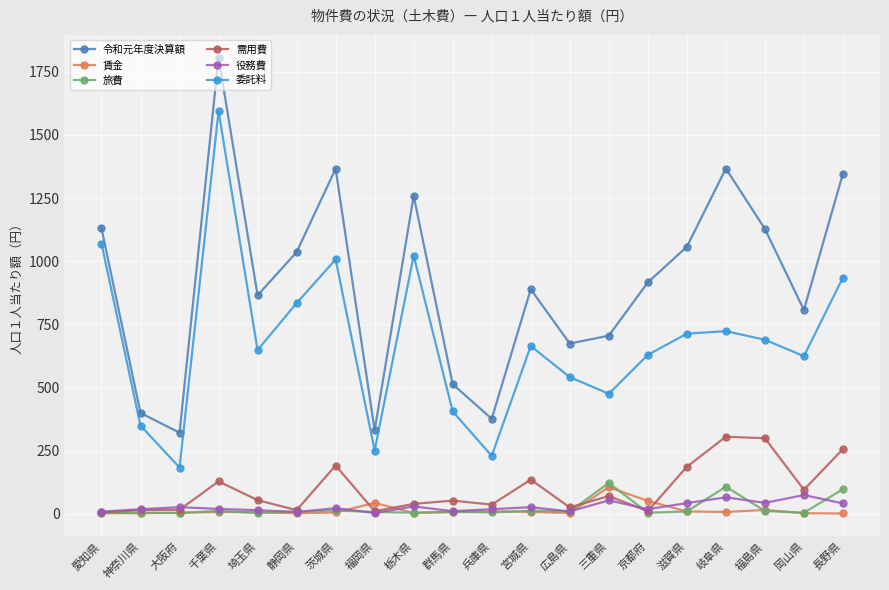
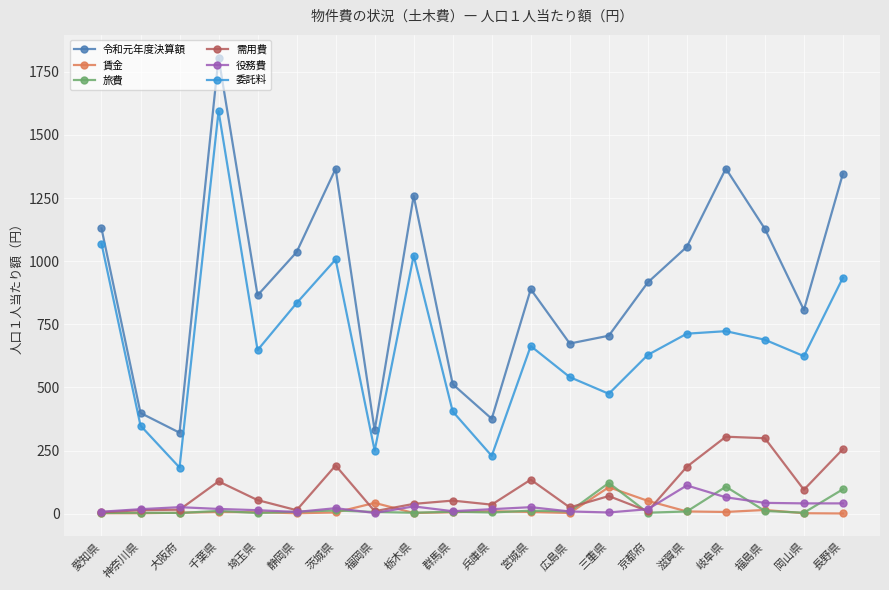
  {
    "旅費": {
      "三重県": 120,
      "岐阜県": 110,
      "長野県": 100
    },
    "役務費": {
      "宮城県": 30,
-     "三重県": 50,
-     "滋賀県": 40,
+     "三重県": 10,
+     "滋賀県": 110,
      "岐阜県": 70,
      "福島県": 40,
-     "岡山県": 70,
+     "岡山県": 40,
      "長野県": 40
    }
  }
